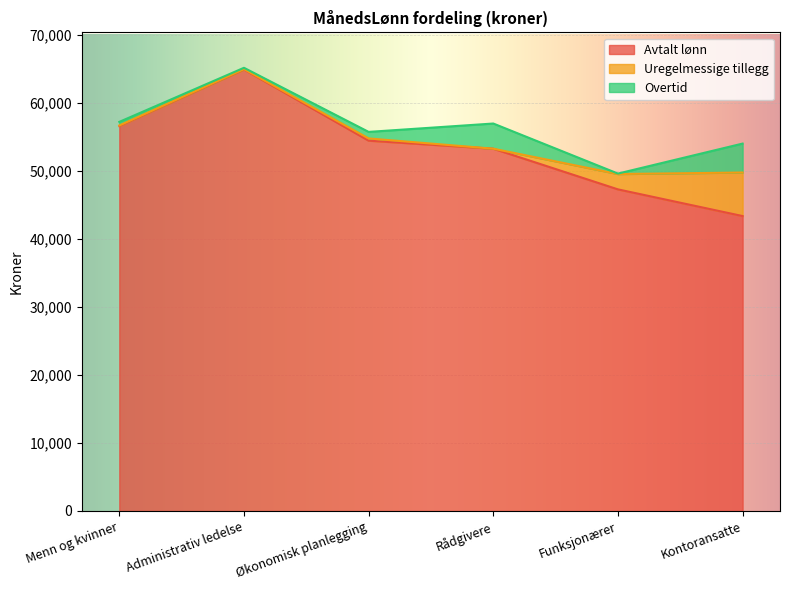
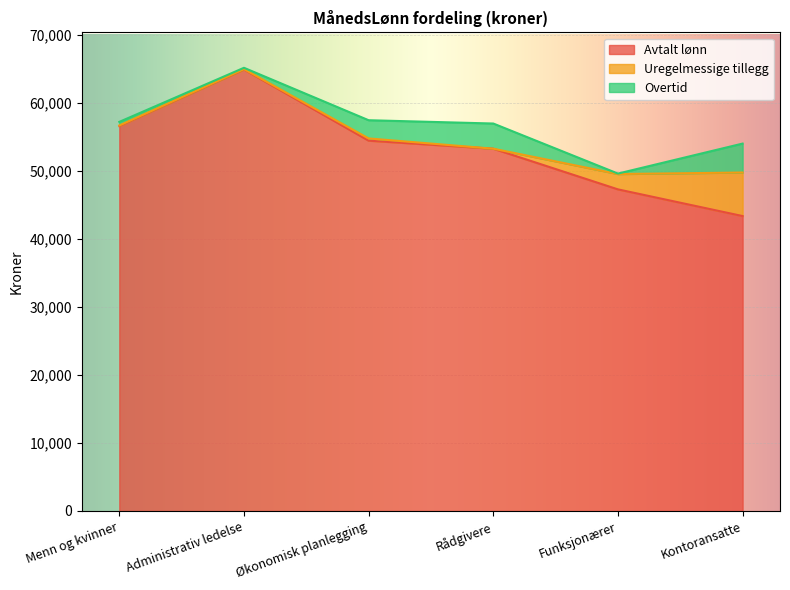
  {
    "Avtalt lønn": {
      "Funksjonærer": "47,000",
      "Kontoransatte": "43,000"
    },
    "Uregelmessige tillegg": {
      "Kontoransatte": "6,000"
    },
    "Overtid": {
      "Menn og kvinner": "1,000",
-     "Økonomisk planlegging": "1,000",
+     "Økonomisk planlegging": "3,000",
      "Rådgivere": "4,000",
      "Kontoransatte": "4,000"
    }
  }
